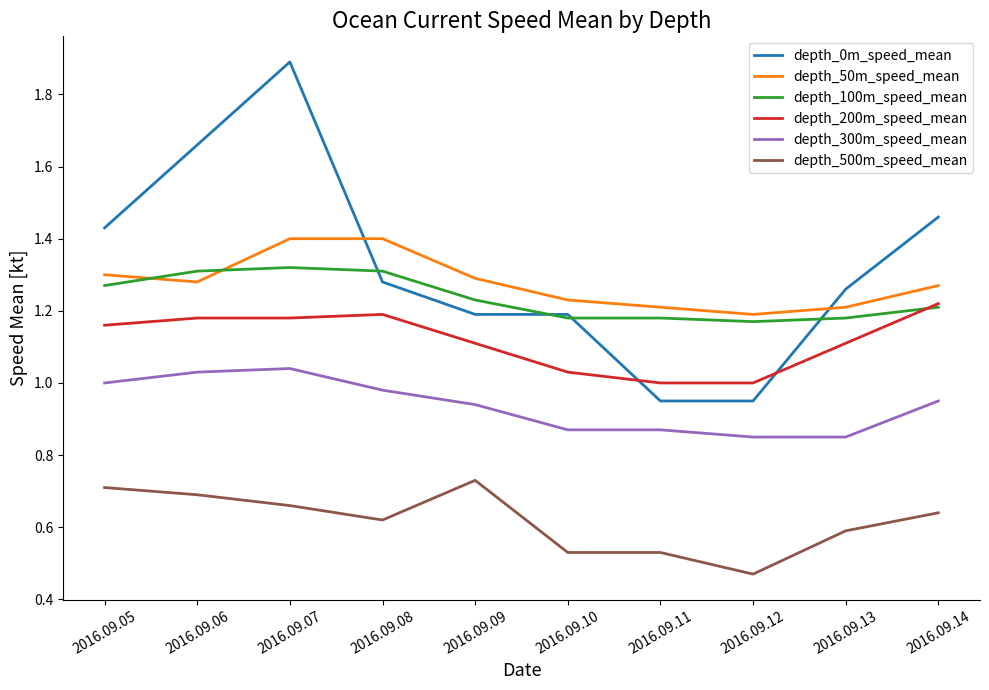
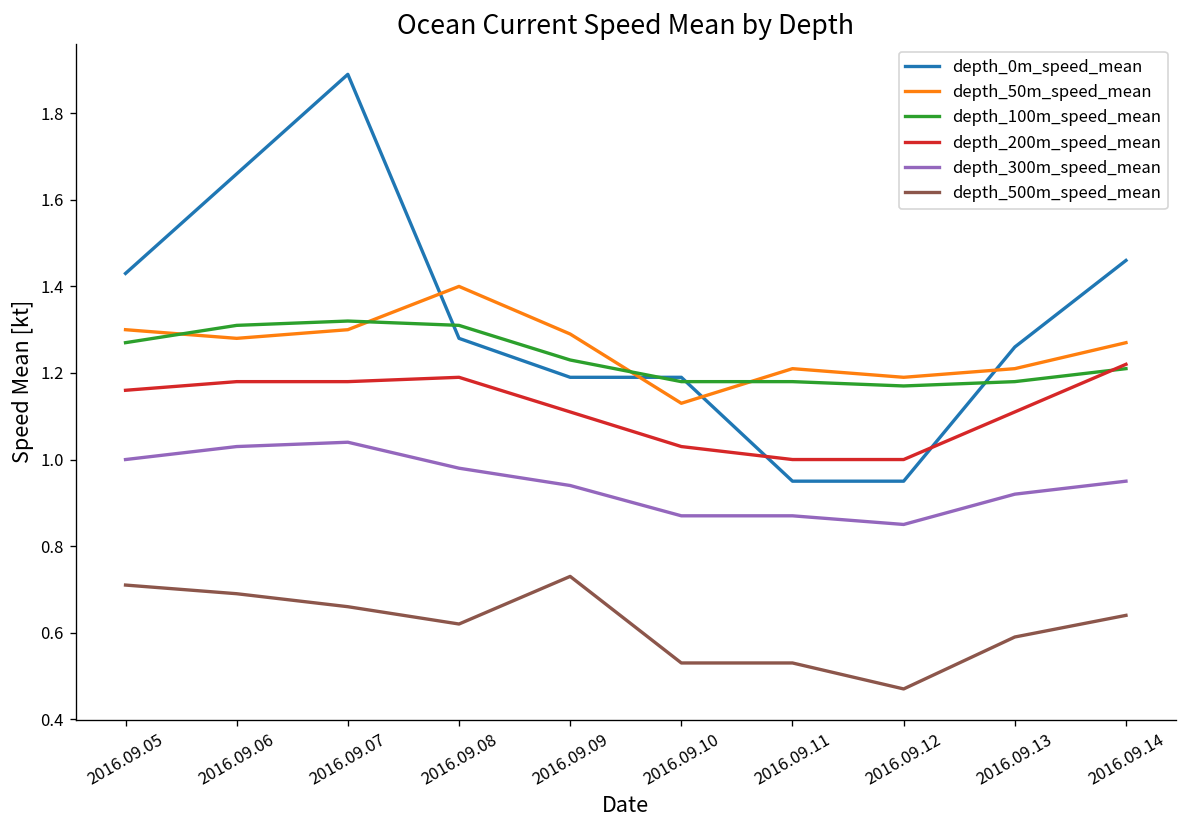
  {
    "depth_0m_speed_mean": {
      "2016.09.05": 1.43,
      "2016.09.06": 1.66,
      "2016.09.07": 1.89,
      "2016.09.08": 1.28,
      "2016.09.09": 1.19,
      "2016.09.10": 1.19,
      "2016.09.11": 0.95,
      "2016.09.12": 0.95,
      "2016.09.13": 1.26,
      "2016.09.14": 1.46
    },
    "depth_50m_speed_mean": {
      "2016.09.05": 1.30,
      "2016.09.06": 1.28,
-     "2016.09.07": 1.4,
+     "2016.09.07": 1.3,
      "2016.09.08": 1.40,
      "2016.09.09": 1.29,
-     "2016.09.10": 1.23,
+     "2016.09.10": 1.13,
      "2016.09.11": 1.21,
      "2016.09.12": 1.19,
      "2016.09.13": 1.21,
      "2016.09.14": 1.27
    },
    "depth_100m_speed_mean": {
      "2016.09.05": 1.27,
      "2016.09.06": 1.31,
      "2016.09.07": 1.32,
      "2016.09.08": 1.31,
      "2016.09.09": 1.23,
      "2016.09.10": 1.18,
      "2016.09.11": 1.18,
      "2016.09.12": 1.17,
      "2016.09.13": 1.18,
      "2016.09.14": 1.21
    },
    "depth_200m_speed_mean": {
      "2016.09.05": 1.16,
      "2016.09.06": 1.18,
      "2016.09.07": 1.18,
      "2016.09.08": 1.19,
      "2016.09.09": 1.11,
      "2016.09.10": 1.03,
      "2016.09.11": 1.00,
      "2016.09.12": 1.00,
      "2016.09.13": 1.11,
      "2016.09.14": 1.22
    },
    "depth_300m_speed_mean": {
      "2016.09.05": 1.00,
      "2016.09.06": 1.03,
      "2016.09.07": 1.04,
      "2016.09.08": 0.98,
      "2016.09.09": 0.94,
      "2016.09.10": 0.87,
      "2016.09.11": 0.87,
      "2016.09.12": 0.85,
-     "2016.09.13": 0.85,
+     "2016.09.13": 0.92,
      "2016.09.14": 0.95
    },
    "depth_500m_speed_mean": {
      "2016.09.05": 0.71,
      "2016.09.06": 0.69,
      "2016.09.07": 0.66,
      "2016.09.08": 0.62,
      "2016.09.09": 0.73,
      "2016.09.10": 0.53,
      "2016.09.11": 0.53,
      "2016.09.12": 0.47,
      "2016.09.13": 0.59,
      "2016.09.14": 0.64
    }
  }
